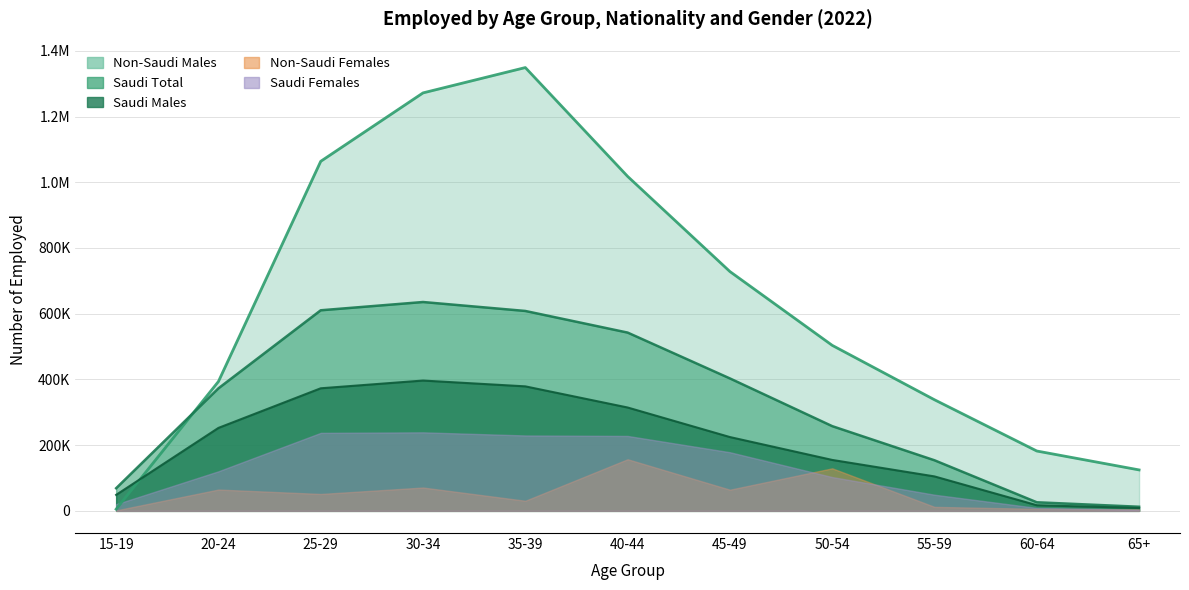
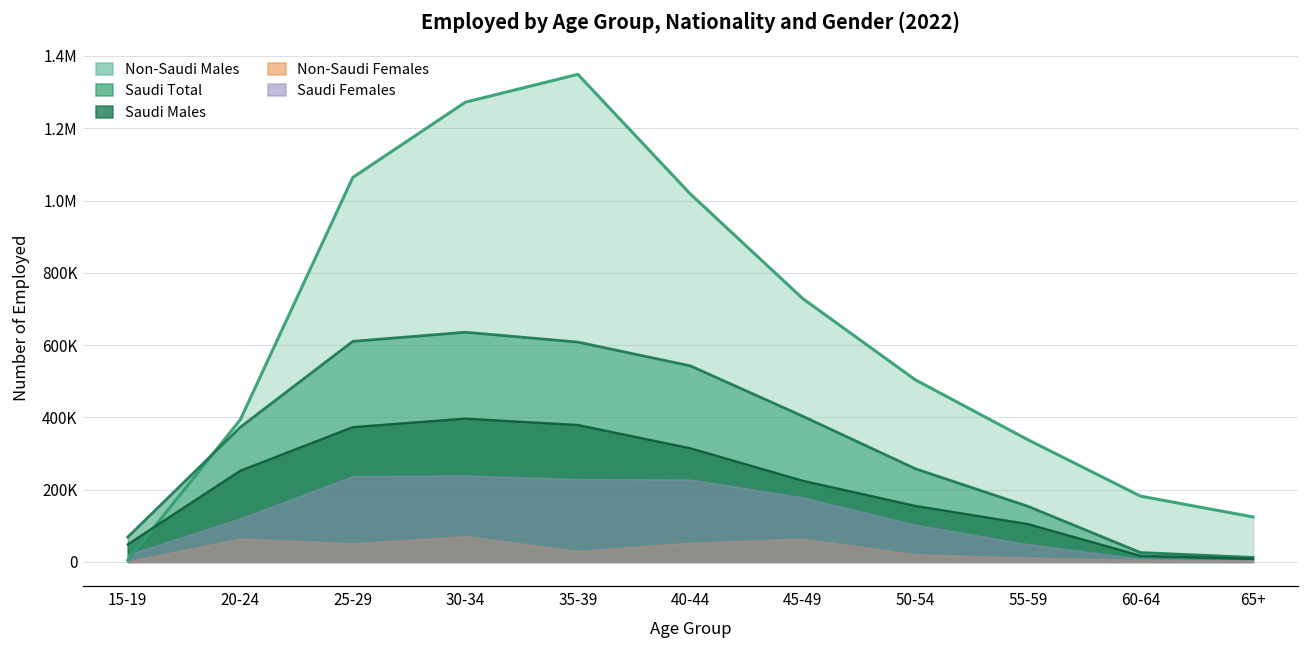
  {
    "Non-Saudi Females": {
      "20-24": 60000,
      "25-29": 50000,
      "30-34": 70000,
      "35-39": 30000,
-     "40-44": 160000,
+     "40-44": 50000,
      "45-49": 60000,
-     "50-54": 130000,
+     "50-54": 20000,
      "55-59": 10000
    }
  }
